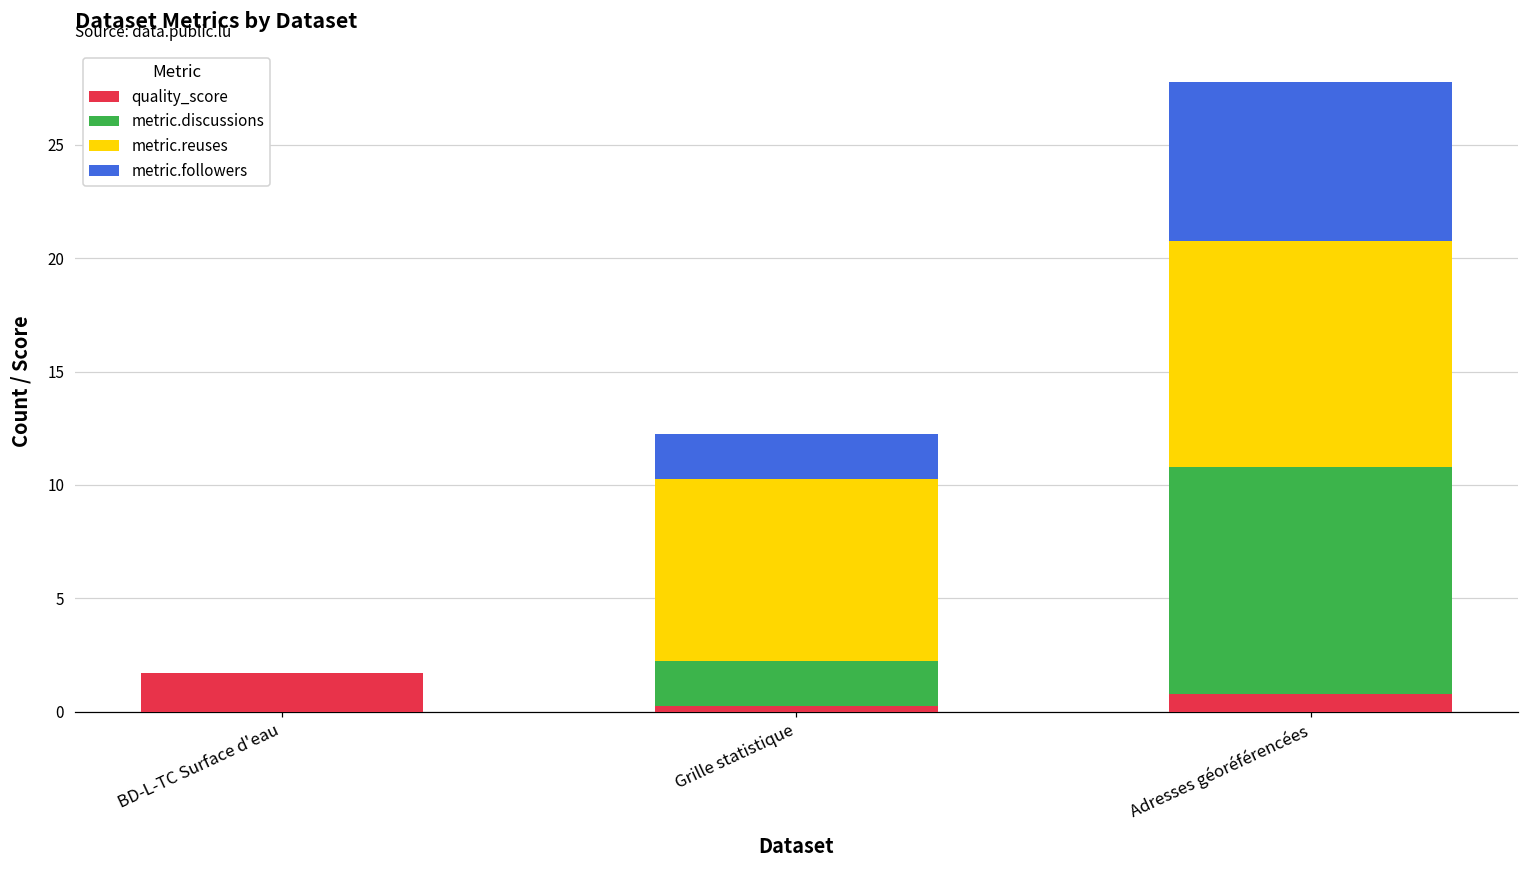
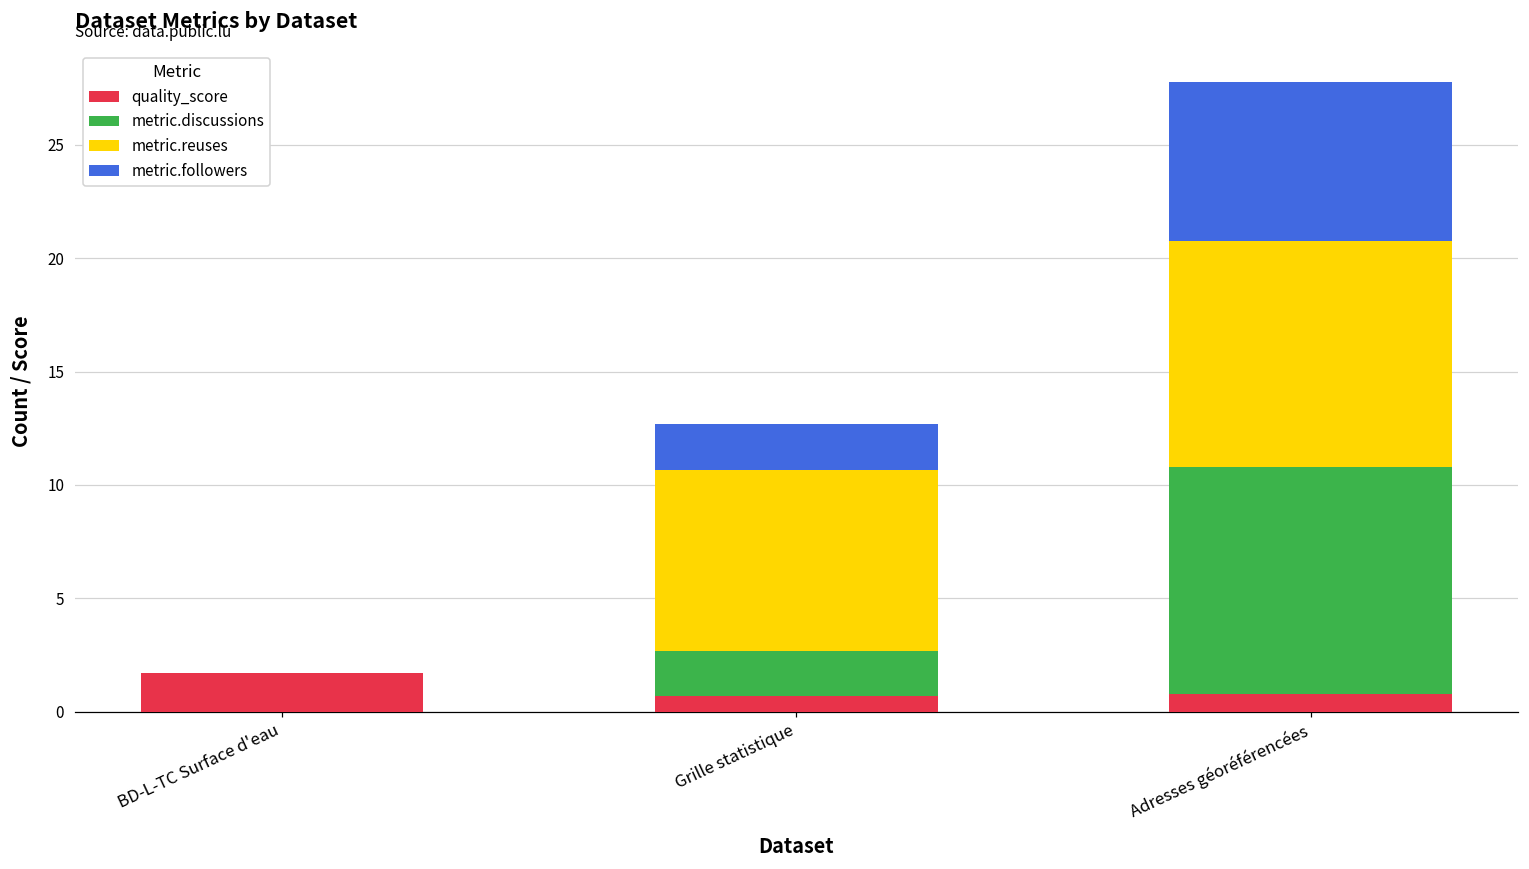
  {
    "quality_score": {
      "BD-L-TC Surface d'eau": 1.7,
-     "Grille statistique": 0.3,
+     "Grille statistique": 0.7,
      "Adresses géoréférencées": 0.8
    },
    "metric.discussions": {
      "BD-L-TC Surface d'eau": 0.0,
      "Grille statistique": 2.0,
      "Adresses géoréférencées": 10.0
    },
    "metric.reuses": {
      "BD-L-TC Surface d'eau": 0.0,
      "Grille statistique": 8.0,
      "Adresses géoréférencées": 10.0
    },
    "metric.followers": {
      "BD-L-TC Surface d'eau": 0.0,
      "Grille statistique": 2.0,
      "Adresses géoréférencées": 7.0
    }
  }
